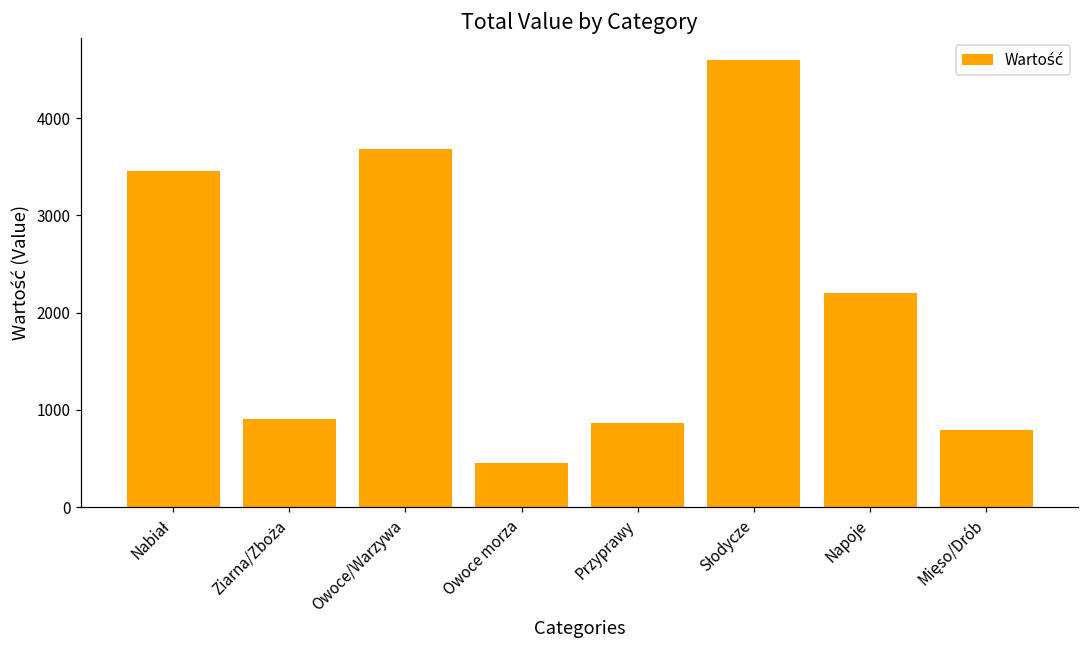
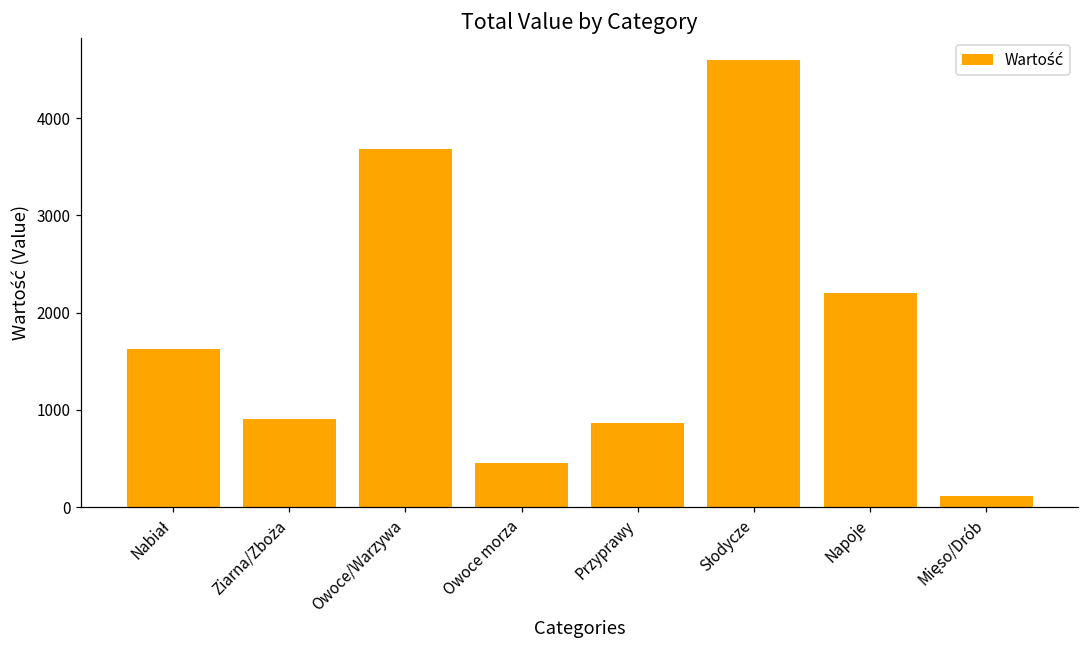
  {
-   "Nabiał": 3500,
+   "Nabiał": 1600,
    "Ziarna/Zboża": 900,
    "Owoce/Warzywa": 3700,
    "Owoce morza": 500,
    "Przyprawy": 900,
    "Słodycze": 4600,
    "Napoje": 2200,
-   "Mięso/Drób": 800
+   "Mięso/Drób": 100
  }
